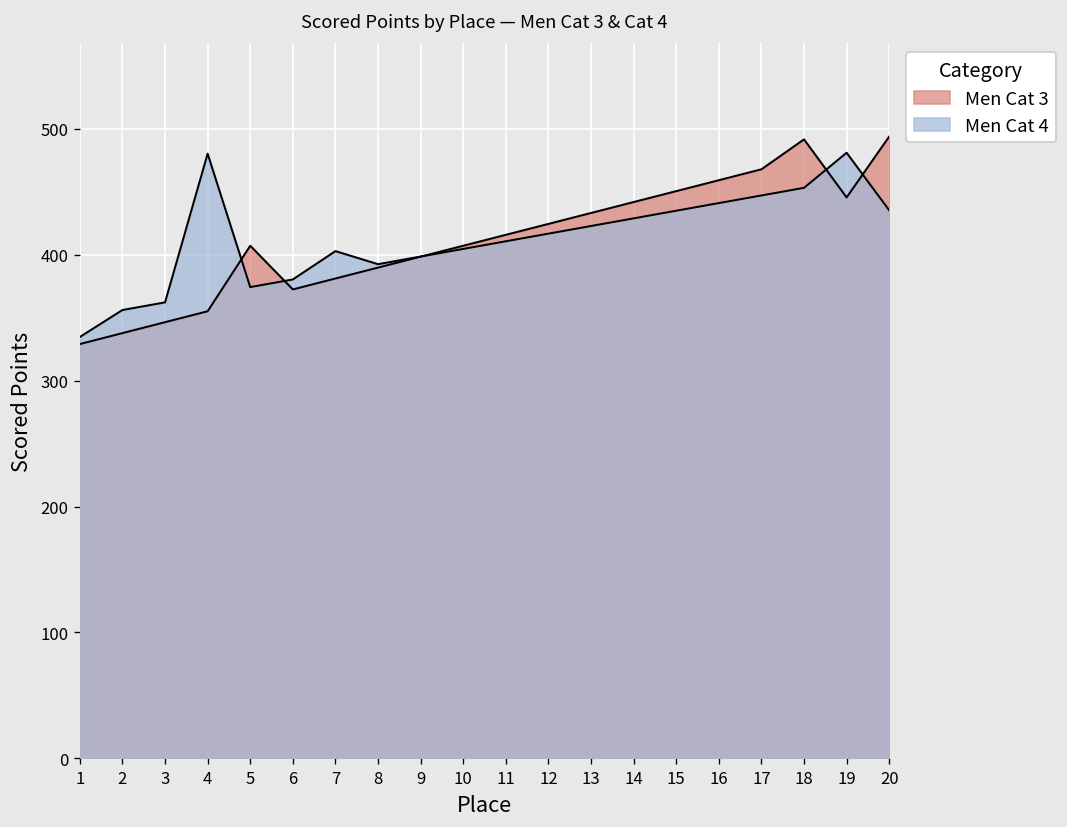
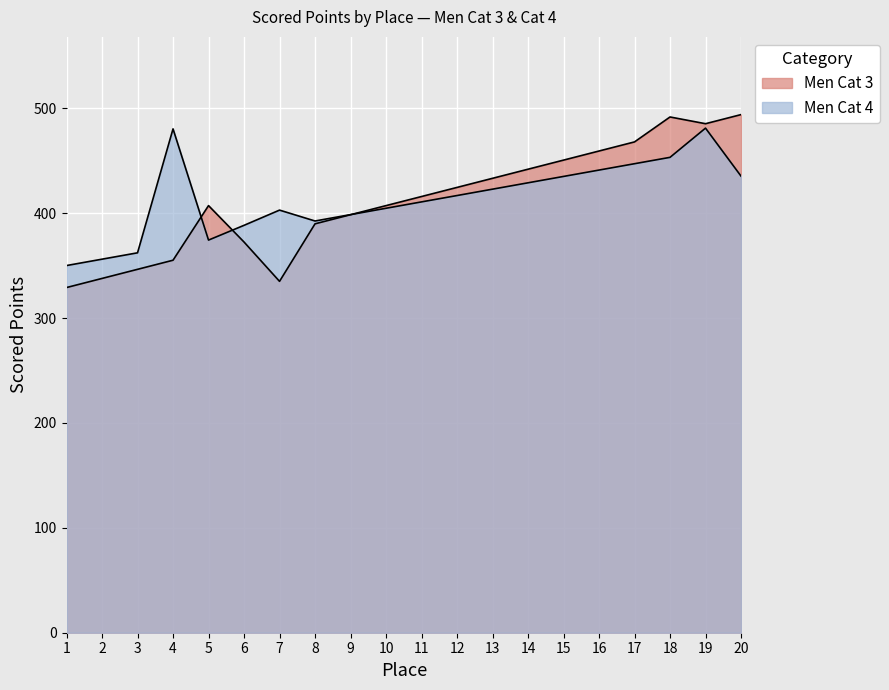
  {
    "Men Cat 3": {
      "1": 329,
      "2": 338,
      "3": 346,
      "4": 355,
      "5": 407,
      "6": 372,
-     "7": 381,
+     "7": 335,
      "8": 390,
      "10": 407,
      "11": 416,
      "12": 425,
      "13": 433,
      "14": 442,
      "15": 451,
      "16": 459,
      "17": 468,
      "18": 492,
-     "19": 446,
+     "19": 485,
      "20": 494
    },
    "Men Cat 4": {
-     "1": 335,
+     "1": 350,
      "2": 356,
      "3": 362,
      "4": 480,
      "5": 374,
-     "6": 380,
+     "6": 388,
      "7": 403,
      "8": 393,
      "10": 405,
      "11": 411,
      "12": 417,
      "13": 423,
      "14": 429,
      "15": 435,
      "16": 441,
      "17": 447,
      "18": 453,
      "19": 481,
      "20": 435
    }
  }
